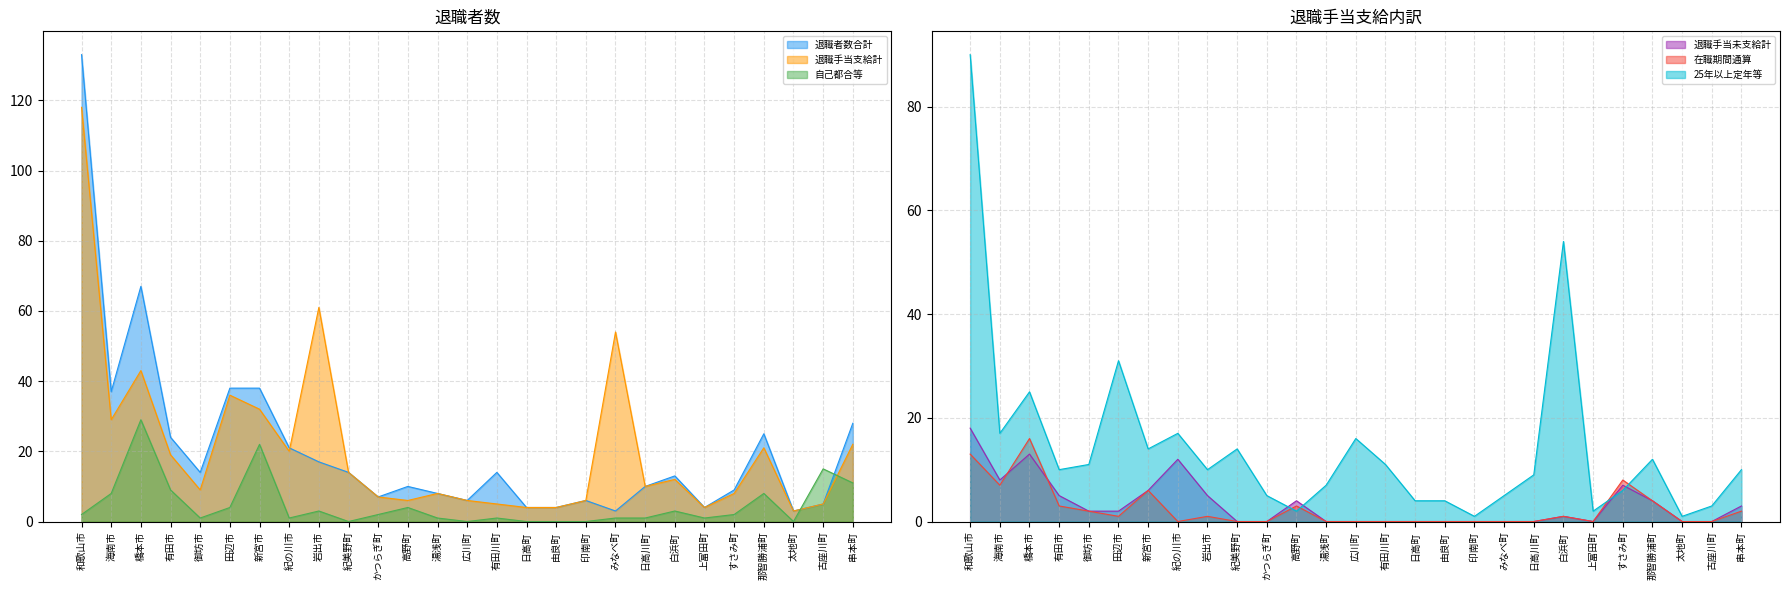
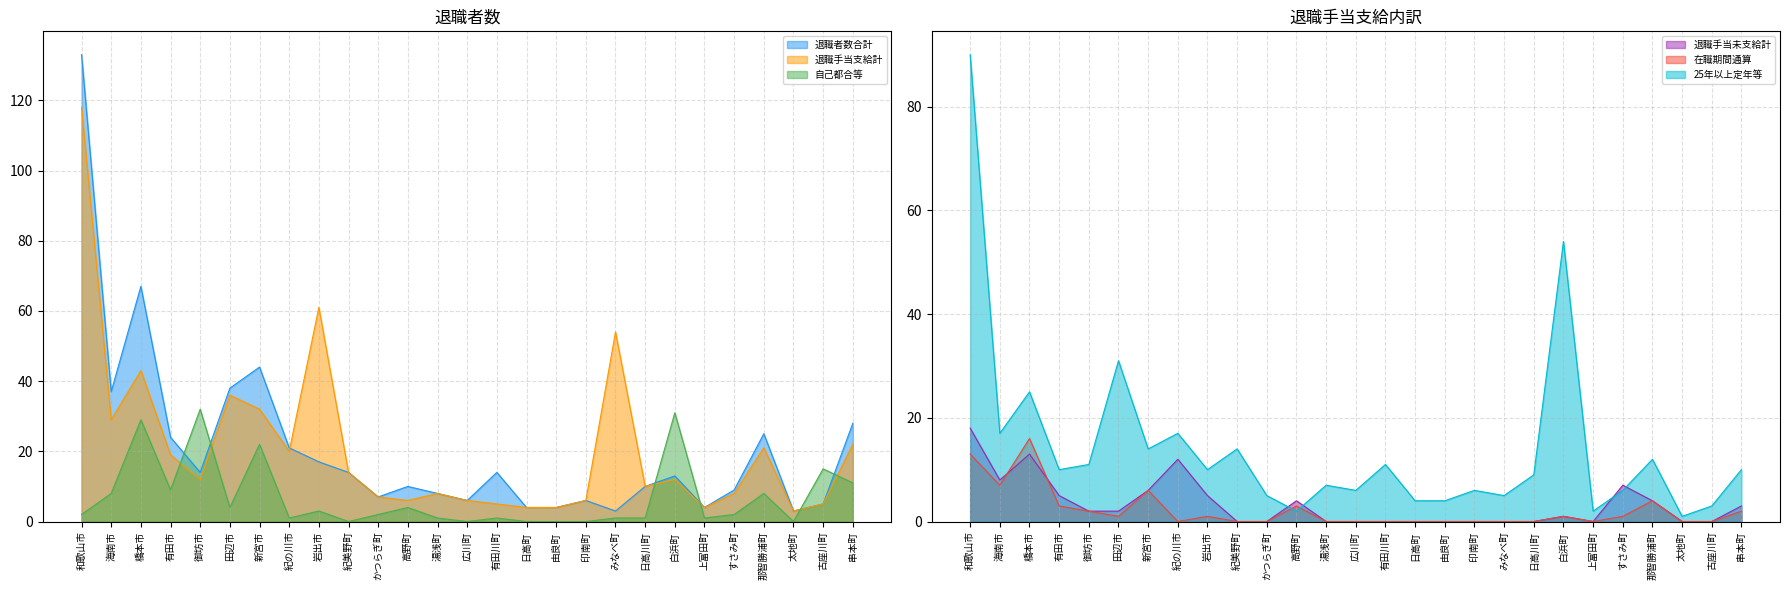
  {
    "退職者数": {
      "退職者数合計": {
        "和歌山市": 133,
        "海南市": 37,
        "橋本市": 67,
        "有田市": 24,
        "御坊市": 14,
        "田辺市": 38,
-       "新宮市": 38,
+       "新宮市": 44,
        "紀の川市": 21,
        "岩出市": 17,
        "高野町": 10,
        "有田川町": 14,
        "みなべ町": 3,
        "白浜町": 13,
        "すさみ町": 9,
        "那智勝浦町": 25,
        "串本町": 28
      },
      "退職手当支給計": {
        "和歌山市": 118,
        "海南市": 29,
        "橋本市": 43,
        "有田市": 19,
-       "御坊市": 9,
+       "御坊市": 12,
        "田辺市": 36,
        "新宮市": 32,
        "紀の川市": 20,
        "岩出市": 61,
        "高野町": 6,
        "有田川町": 5,
        "みなべ町": 54,
        "白浜町": 12,
        "すさみ町": 8,
        "那智勝浦町": 21,
        "串本町": 22
      },
      "自己都合等": {
        "和歌山市": 2,
        "海南市": 8,
        "橋本市": 29,
        "有田市": 9,
-       "御坊市": 1,
+       "御坊市": 32,
        "田辺市": 4,
        "新宮市": 22,
        "紀の川市": 1,
        "岩出市": 3,
        "紀美野町": 0,
        "かつらぎ町": 2,
        "高野町": 4,
        "湯浅町": 1,
        "広川町": 0,
        "有田川町": 1,
        "日高町": 0,
        "由良町": 0,
        "印南町": 0,
        "みなべ町": 1,
        "日高川町": 1,
-       "白浜町": 3,
+       "白浜町": 31,
        "上富田町": 1,
        "すさみ町": 2,
        "那智勝浦町": 8,
        "太地町": 0,
        "古座川町": 15,
        "串本町": 11
      }
    },
    "退職手当支給内訳": {
      "退職手当未支給計": {
        "和歌山市": 18,
        "海南市": 8,
        "橋本市": 13,
        "有田市": 5,
        "田辺市": 2,
        "紀の川市": 12,
        "岩出市": 5,
        "高野町": 4,
        "すさみ町": 7,
        "串本町": 3
      },
      "在職期間通算": {
        "和歌山市": 13,
        "海南市": 7,
        "橋本市": 16,
        "有田市": 3,
        "田辺市": 1,
        "紀の川市": 0,
        "岩出市": 1,
        "高野町": 3,
-       "すさみ町": 8,
+       "すさみ町": 1,
        "串本町": 2
      },
      "25年以上定年等": {
        "和歌山市": 90,
        "海南市": 17,
        "橋本市": 25,
        "有田市": 10,
        "御坊市": 11,
        "田辺市": 31,
        "新宮市": 14,
        "紀の川市": 17,
        "岩出市": 10,
        "紀美野町": 14,
        "かつらぎ町": 5,
        "高野町": 2,
        "湯浅町": 7,
-       "広川町": 16,
+       "広川町": 6,
        "有田川町": 11,
        "日高町": 4,
        "由良町": 4,
-       "印南町": 1,
+       "印南町": 6,
        "みなべ町": 5,
        "日高川町": 9,
        "白浜町": 54,
        "上富田町": 2,
        "すさみ町": 6,
        "那智勝浦町": 12,
        "太地町": 1,
        "古座川町": 3,
        "串本町": 10
      }
    }
  }
